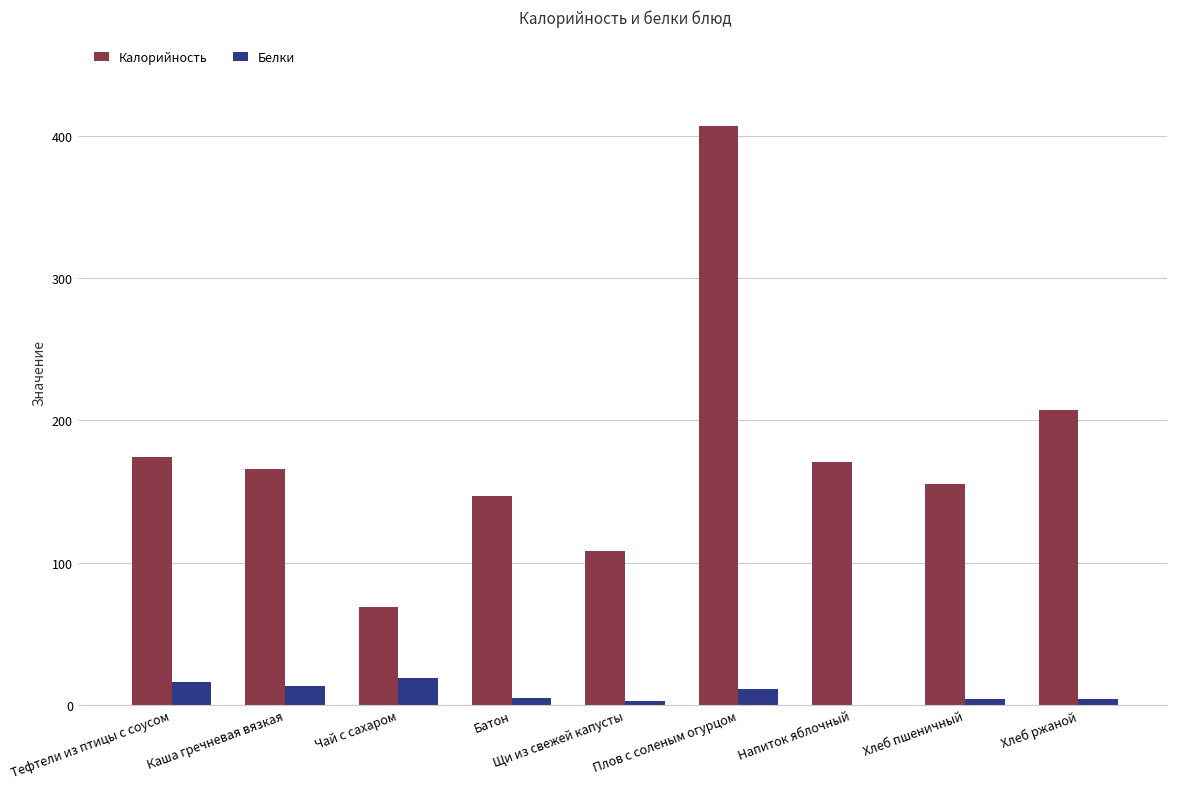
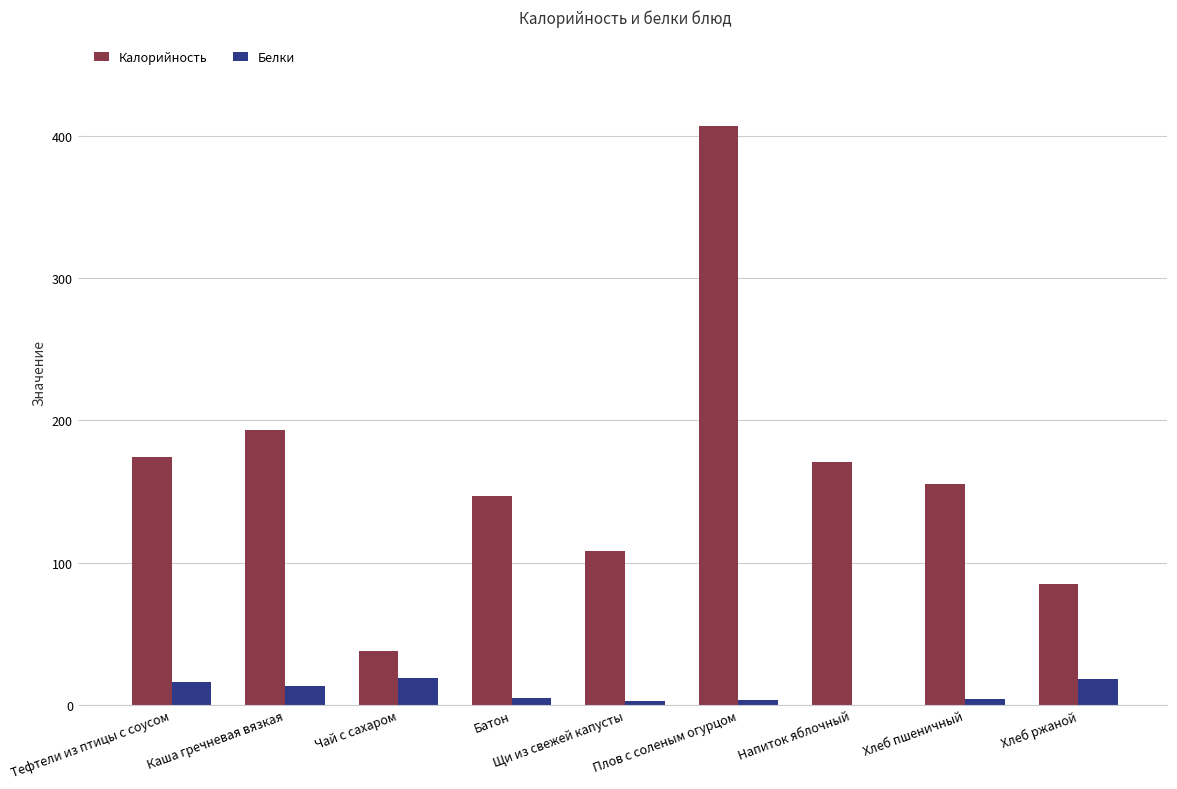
  {
    "Калорийность": {
      "Тефтели из птицы с соусом": 174,
-     "Каша гречневая вязкая": 166,
-     "Чай с сахаром": 69,
+     "Каша гречневая вязкая": 193,
+     "Чай с сахаром": 38,
      "Батон": 147,
      "Щи из свежей капусты": 108,
      "Плов с соленым огурцом": 407,
      "Напиток яблочный": 171,
      "Хлеб пшеничный": 155,
-     "Хлеб ржаной": 207
+     "Хлеб ржаной": 85
    },
    "Белки": {
      "Тефтели из птицы с соусом": 16,
      "Каша гречневая вязкая": 13,
      "Чай с сахаром": 19,
      "Батон": 5,
      "Щи из свежей капусты": 3,
-     "Плов с соленым огурцом": 11,
+     "Плов с соленым огурцом": 4,
      "Хлеб пшеничный": 4,
-     "Хлеб ржаной": 4
+     "Хлеб ржаной": 18
    }
  }
